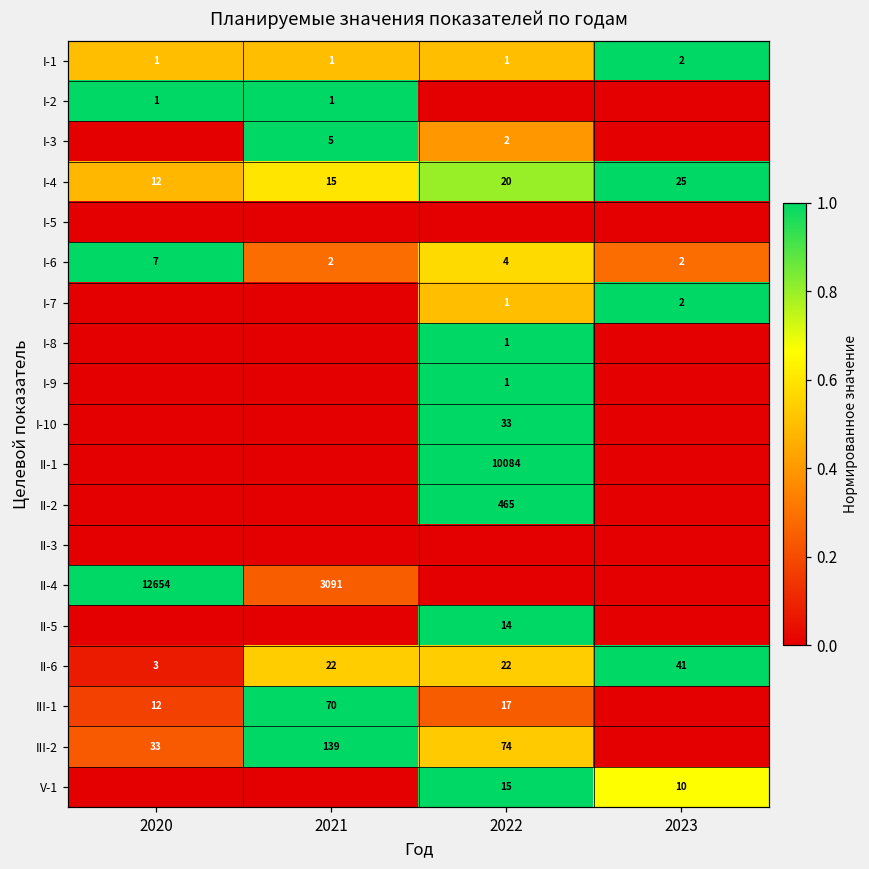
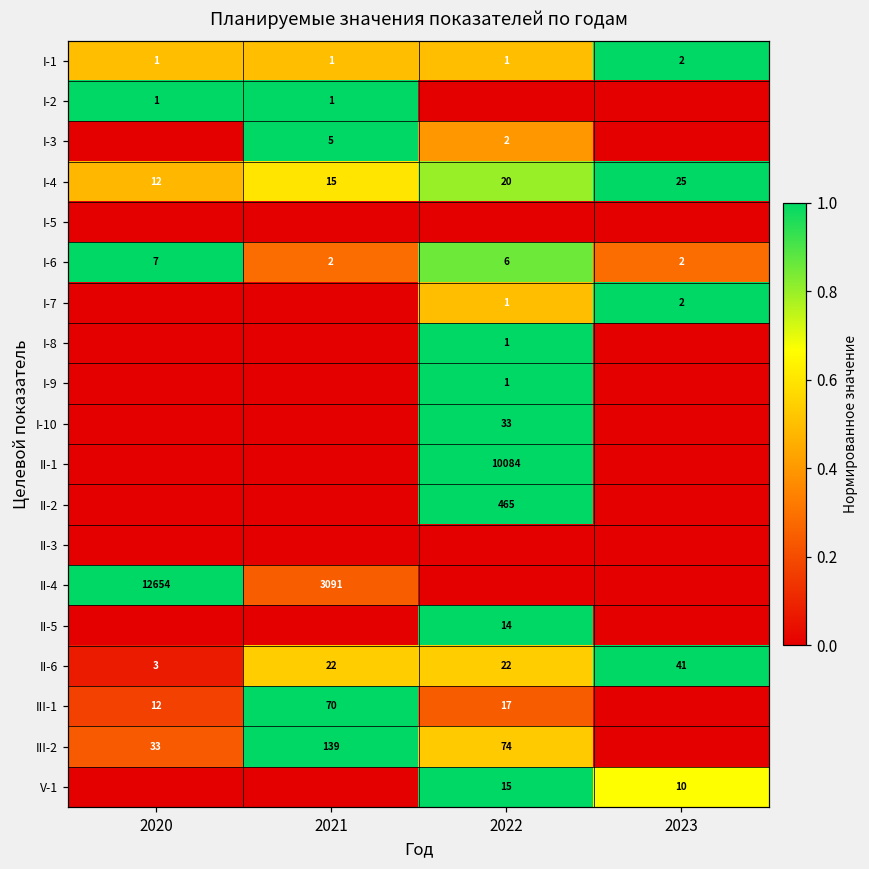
  {
    "I-1": {
      "2020": 1,
      "2021": 1,
      "2022": 1,
      "2023": 2
    },
    "I-2": {
      "2020": 1,
      "2021": 1
    },
    "I-3": {
      "2021": 5,
      "2022": 2
    },
    "I-4": {
      "2020": 12,
      "2021": 15,
      "2022": 20,
      "2023": 25
    },
    "I-6": {
      "2020": 7,
      "2021": 2,
-     "2022": 4,
+     "2022": 6,
      "2023": 2
    },
    "I-7": {
      "2022": 1,
      "2023": 2
    },
    "I-8": {
      "2022": 1
    },
    "I-9": {
      "2022": 1
    },
    "I-10": {
      "2022": 33
    },
    "II-1": {
      "2022": 10084
    },
    "II-2": {
      "2022": 465
    },
    "II-4": {
      "2020": 12654,
      "2021": 3091
    },
    "II-5": {
      "2022": 14
    },
    "II-6": {
      "2020": 3,
      "2021": 22,
      "2022": 22,
      "2023": 41
    },
    "III-1": {
      "2020": 12,
      "2021": 70,
      "2022": 17
    },
    "III-2": {
      "2020": 33,
      "2021": 139,
      "2022": 74
    },
    "V-1": {
      "2022": 15,
      "2023": 10
    }
  }
